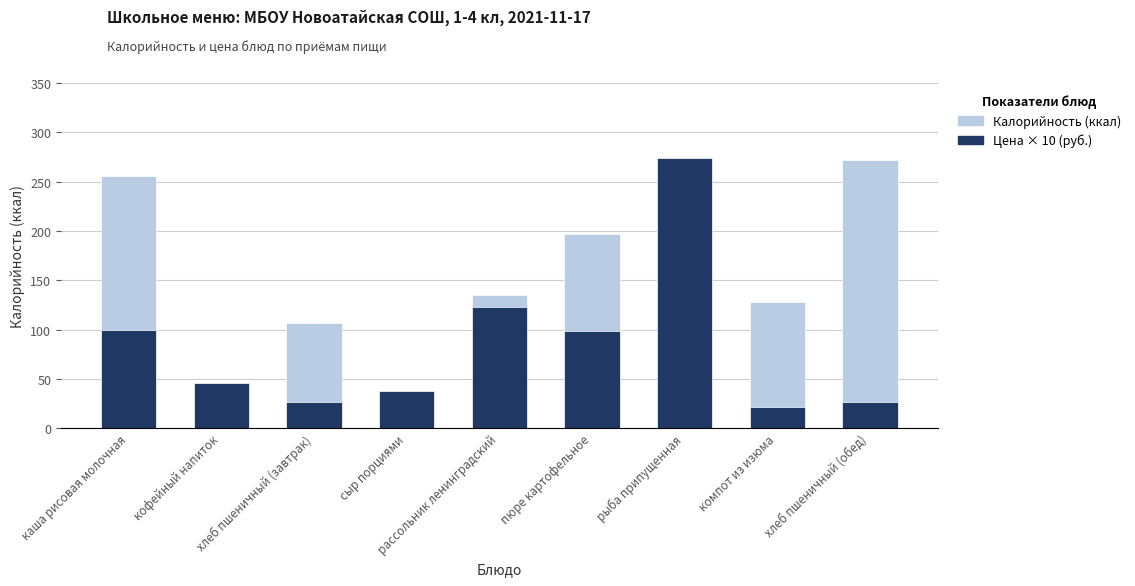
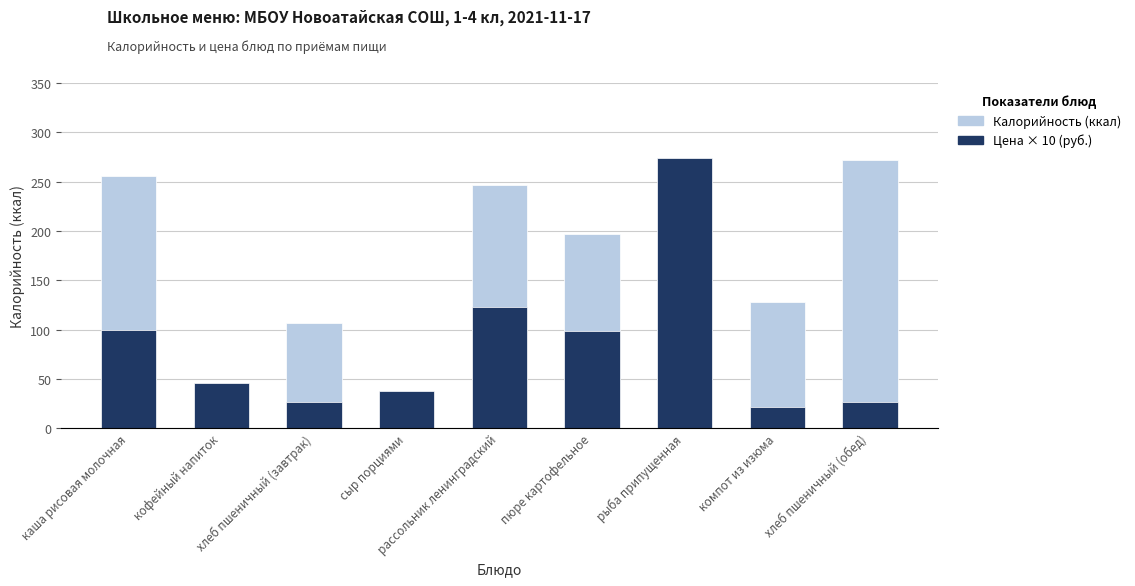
  {
    "Калорийность (ккал)": {
      "каша рисовая молочная": 260,
      "хлеб пшеничный (завтрак)": 110,
      "сыр порциями": 40,
-     "рассольник ленинградский": 140,
+     "рассольник ленинградский": 250,
      "пюре картофельное": 200,
      "компот из изюма": 130,
      "хлеб пшеничный (обед)": 270
    },
    "Цена × 10 (руб.)": {
      "кофейный напиток": 50,
      "сыр порциями": 40,
      "рыба припущенная": 270
    }
  }
